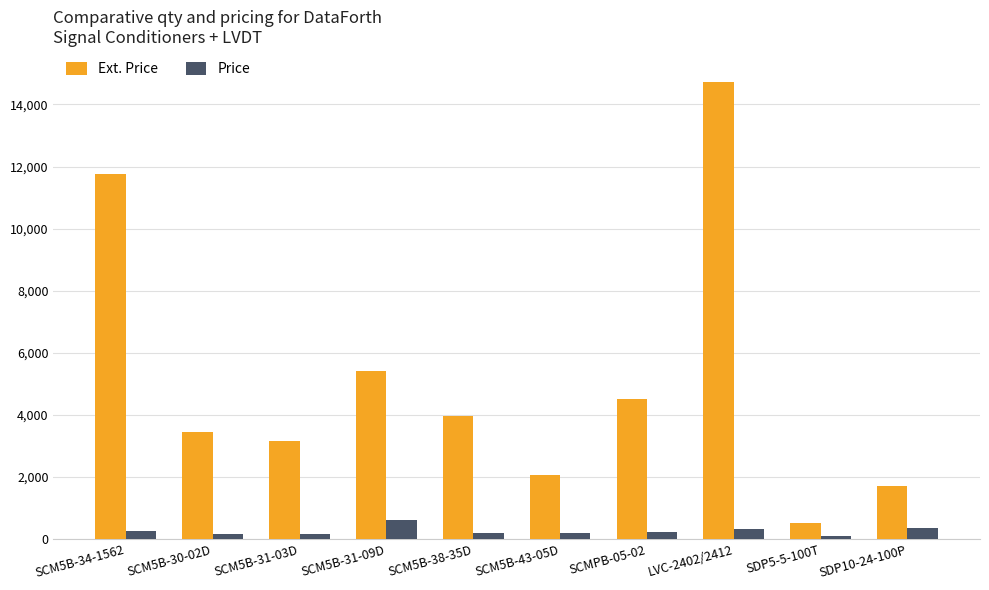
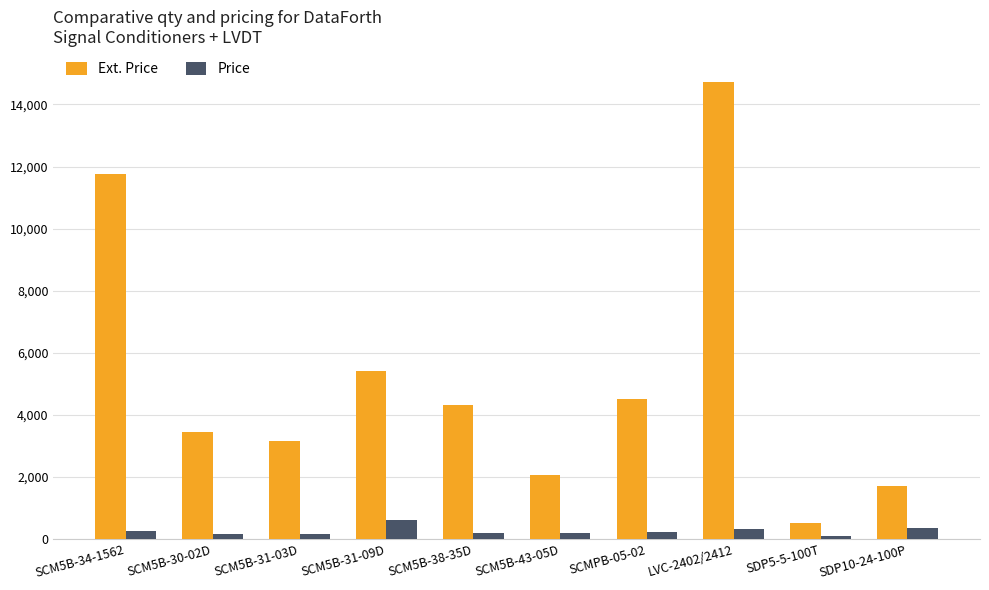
  {
    "Ext. Price": {
      "SCM5B-34-1562": "11,800",
      "SCM5B-30-02D": "3,500",
      "SCM5B-31-03D": "3,200",
      "SCM5B-31-09D": "5,400",
-     "SCM5B-38-35D": "4,000",
+     "SCM5B-38-35D": "4,300",
      "SCM5B-43-05D": "2,100",
      "SCMPB-05-02": "4,500",
      "LVC-2402/2412": "14,700",
      "SDP5-5-100T": "500",
      "SDP10-24-100P": "1,700"
    },
    "Price": {
      "SCM5B-34-1562": "200",
      "SCM5B-30-02D": "200",
      "SCM5B-31-03D": "200",
      "SCM5B-31-09D": "600",
      "SCM5B-38-35D": "200",
      "SCM5B-43-05D": "200",
      "SCMPB-05-02": "200",
      "LVC-2402/2412": "300",
      "SDP5-5-100T": "100",
      "SDP10-24-100P": "300"
    }
  }
